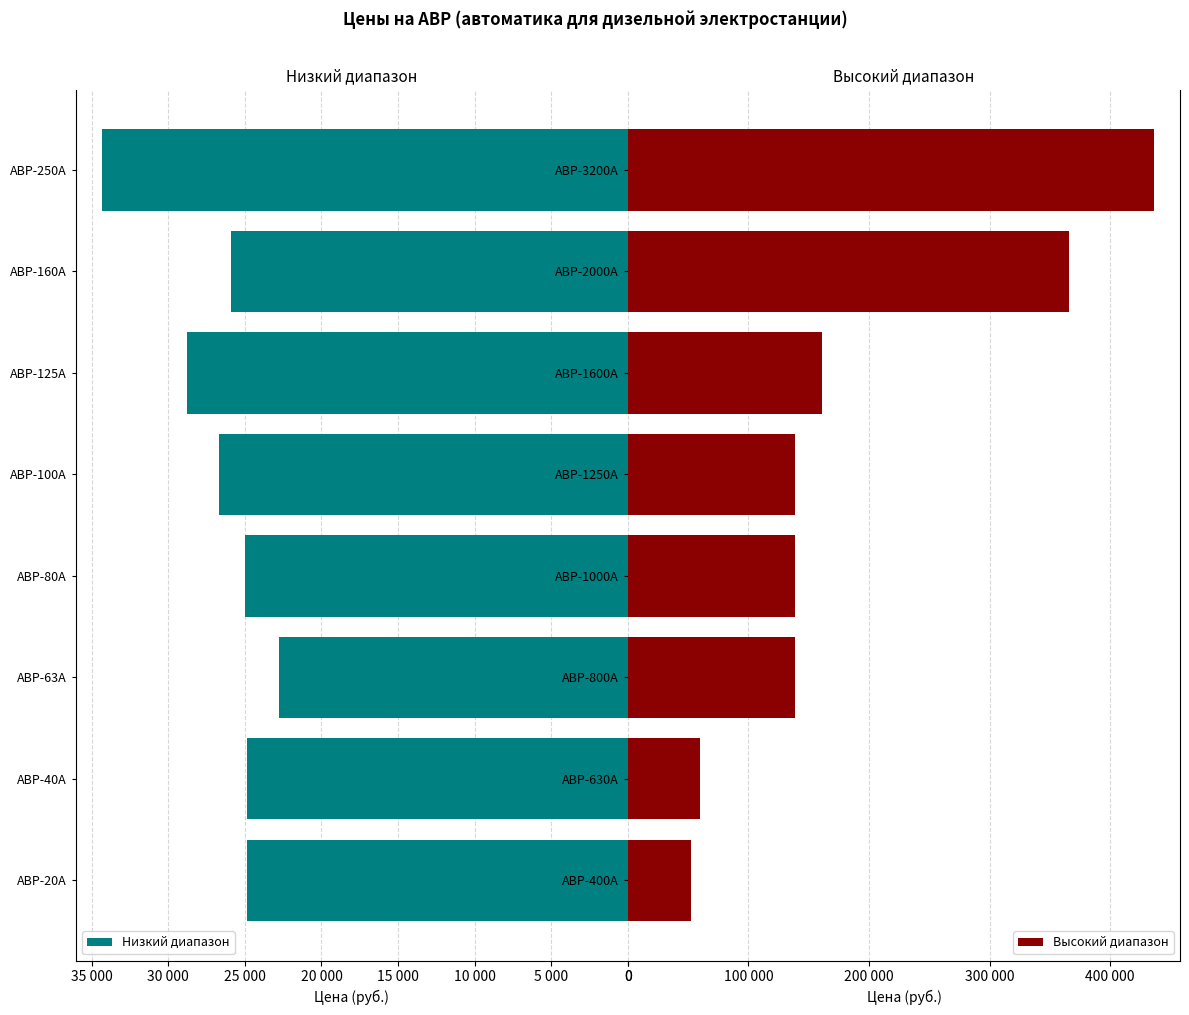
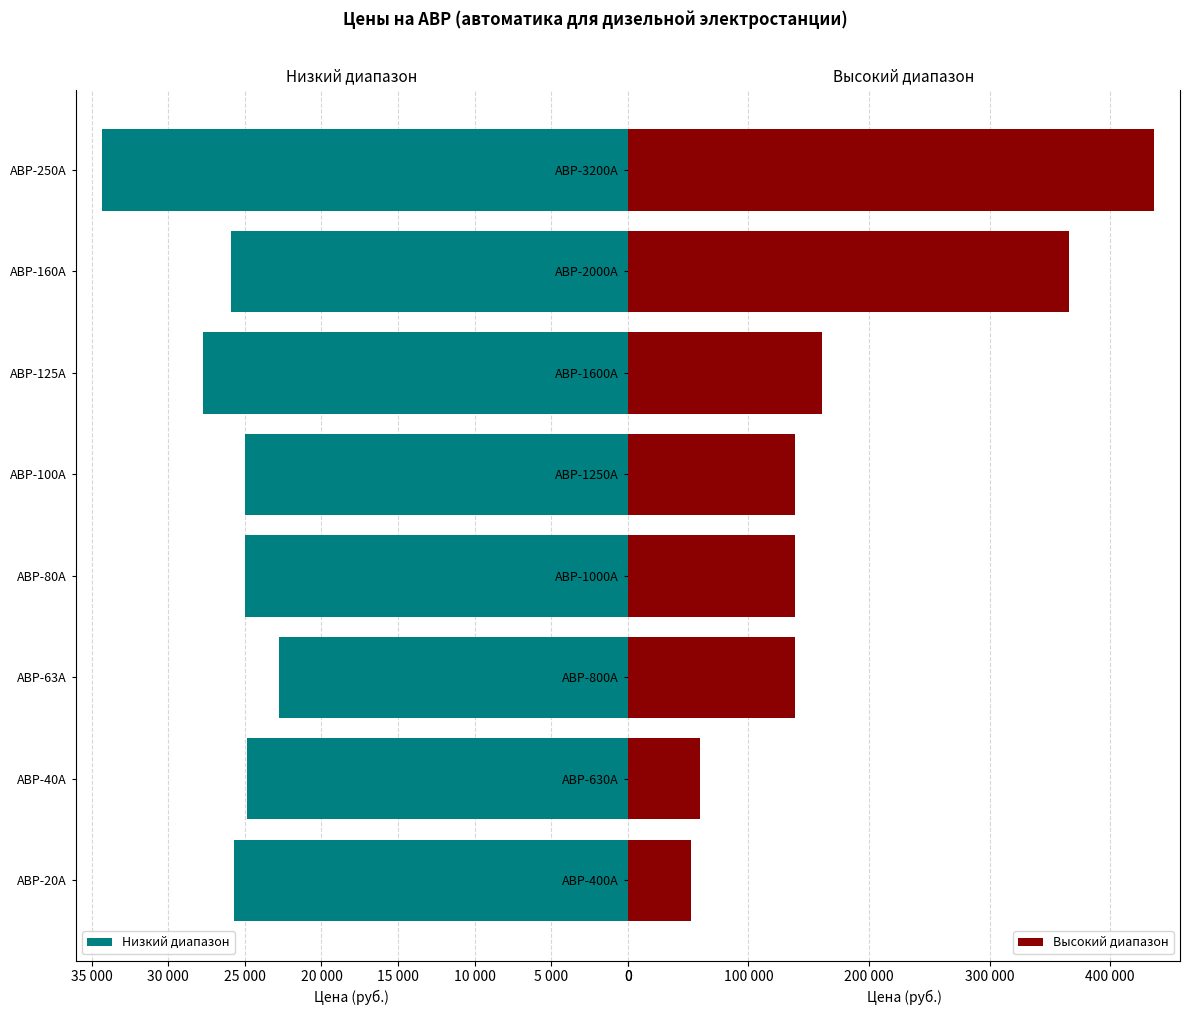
  {
    "Низкий диапазон": {
      "АВР-250А": 34300,
      "АВР-160А": 25900,
-     "АВР-125А": 28800,
-     "АВР-100А": 26700,
+     "АВР-125А": 27700,
+     "АВР-100А": 25000,
      "АВР-80А": 25000,
      "АВР-63А": 22800,
      "АВР-40А": 24800,
-     "АВР-20А": 24800
+     "АВР-20А": 25700
    }
  }
